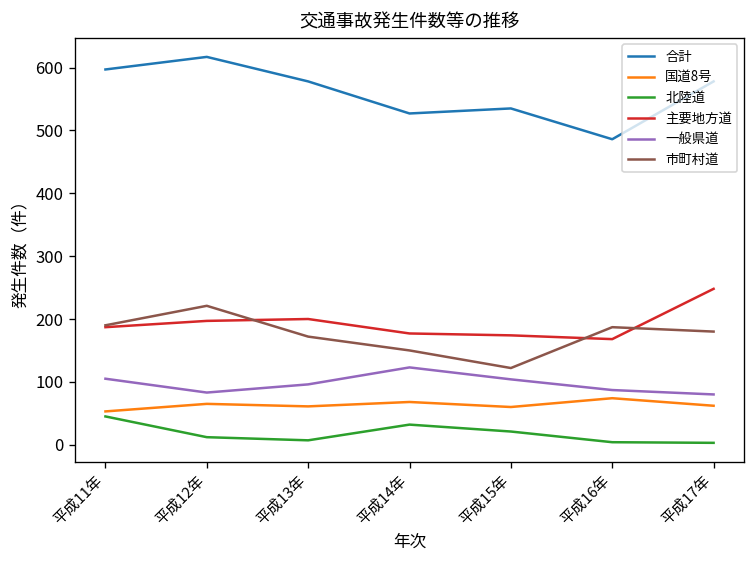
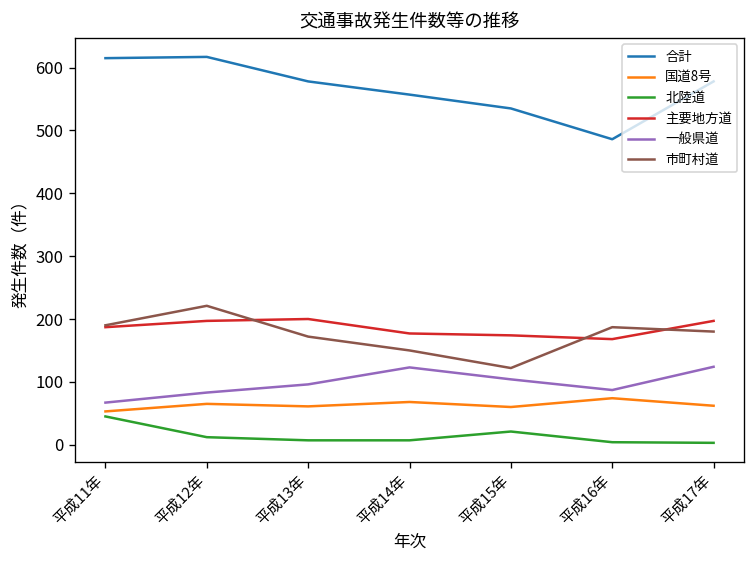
  {
    "合計": {
-     "平成11年": 600,
+     "平成11年": 620,
      "平成12年": 620,
      "平成13年": 580,
-     "平成14年": 530,
+     "平成14年": 560,
      "平成15年": 540,
      "平成16年": 490
    },
    "国道8号": {
      "平成11年": 50,
      "平成12年": 70,
      "平成13年": 60,
      "平成14年": 70,
      "平成15年": 60,
      "平成16年": 70,
      "平成17年": 60
    },
    "北陸道": {
      "平成11年": 50,
      "平成12年": 10,
      "平成13年": 10,
-     "平成14年": 30,
+     "平成14年": 10,
      "平成15年": 20,
      "平成16年": 0,
      "平成17年": 0
    },
    "主要地方道": {
      "平成12年": 200,
      "平成13年": 200,
      "平成14年": 180,
      "平成15年": 170,
      "平成16年": 170,
-     "平成17年": 250
+     "平成17年": 200
    },
    "一般県道": {
-     "平成11年": 110,
+     "平成11年": 70,
      "平成12年": 80,
      "平成13年": 100,
      "平成14年": 120,
      "平成15年": 100,
      "平成16年": 90,
-     "平成17年": 80
+     "平成17年": 120
    },
    "市町村道": {
      "平成12年": 220,
      "平成13年": 170,
      "平成14年": 150,
      "平成15年": 120,
      "平成16年": 190,
      "平成17年": 180
    }
  }
